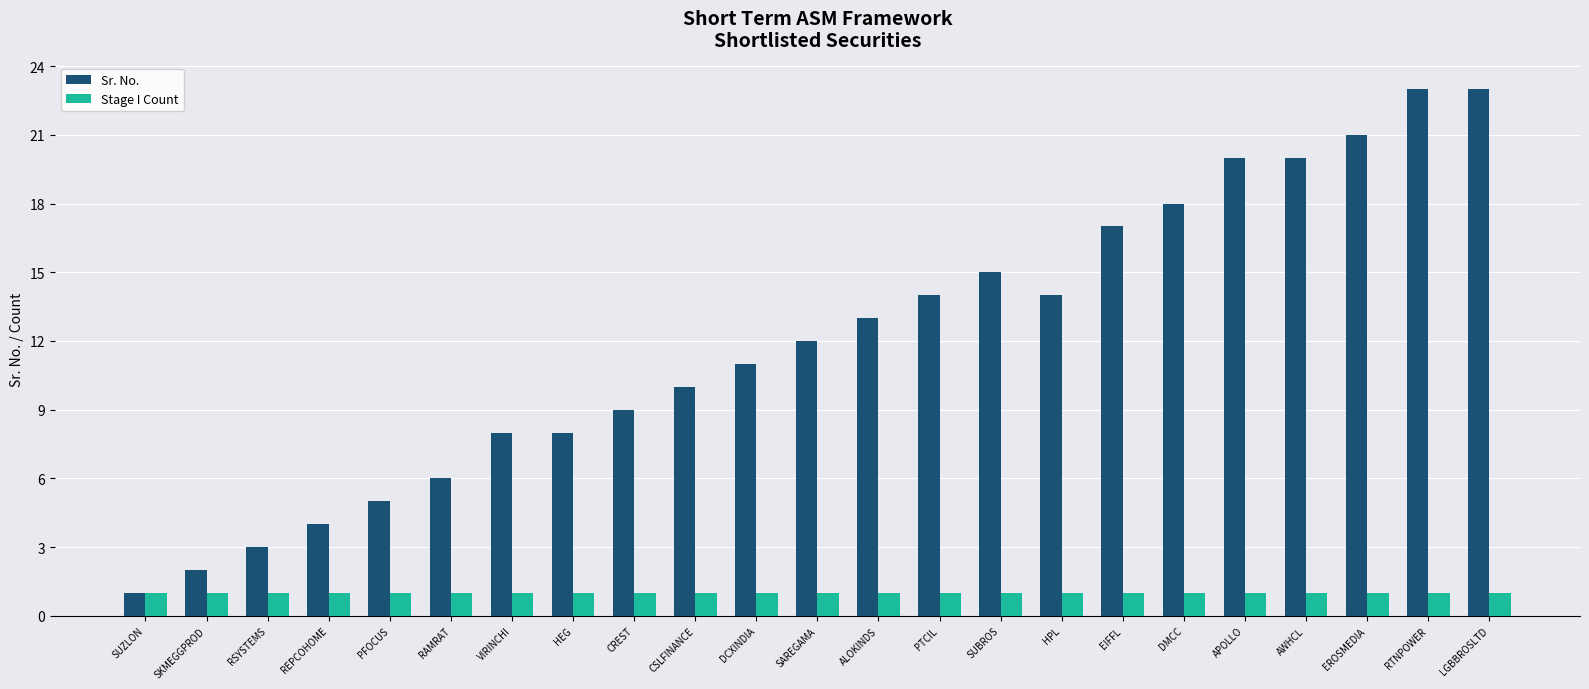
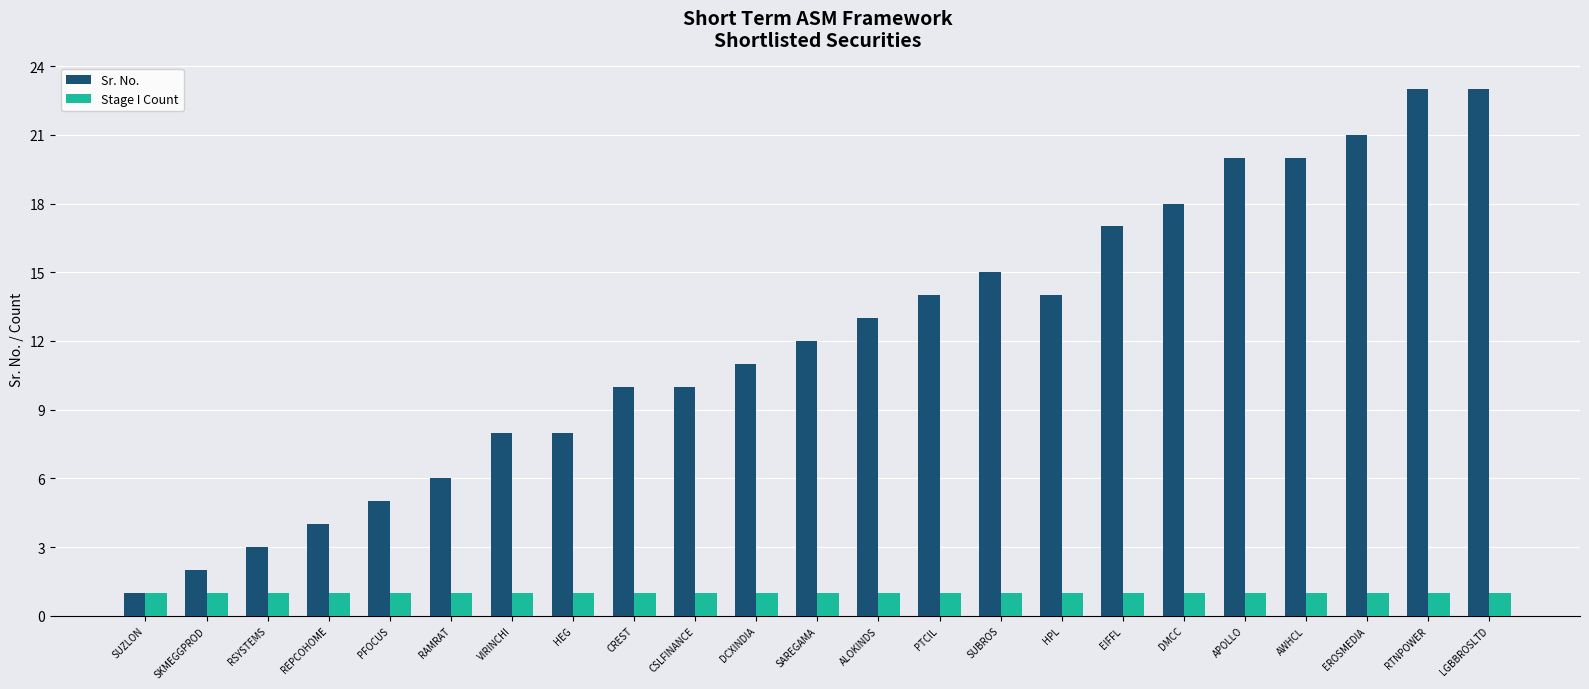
  {
    "Sr. No.": {
      "SUZLON": 1,
      "SKMEGGPROD": 2,
      "RSYSTEMS": 3,
      "REPCOHOME": 4,
      "PFOCUS": 5,
      "RAMRAT": 6,
      "VIRINCHI": 8,
      "HEG": 8,
-     "CREST": 9,
+     "CREST": 10,
      "CSLFINANCE": 10,
      "DCXINDIA": 11,
      "SAREGAMA": 12,
      "ALOKINDS": 13,
      "PTCIL": 14,
      "SUBROS": 15,
      "HPL": 14,
      "EIFFL": 17,
      "DMCC": 18,
      "APOLLO": 20,
      "AWHCL": 20,
      "EROSMEDIA": 21,
      "RTNPOWER": 23,
      "LGBBROSLTD": 23
    },
    "Stage I Count": {
      "SUZLON": 1,
      "SKMEGGPROD": 1,
      "RSYSTEMS": 1,
      "REPCOHOME": 1,
      "PFOCUS": 1,
      "RAMRAT": 1,
      "VIRINCHI": 1,
      "HEG": 1,
      "CREST": 1,
      "CSLFINANCE": 1,
      "DCXINDIA": 1,
      "SAREGAMA": 1,
      "ALOKINDS": 1,
      "PTCIL": 1,
      "SUBROS": 1,
      "HPL": 1,
      "EIFFL": 1,
      "DMCC": 1,
      "APOLLO": 1,
      "AWHCL": 1,
      "EROSMEDIA": 1,
      "RTNPOWER": 1,
      "LGBBROSLTD": 1
    }
  }
